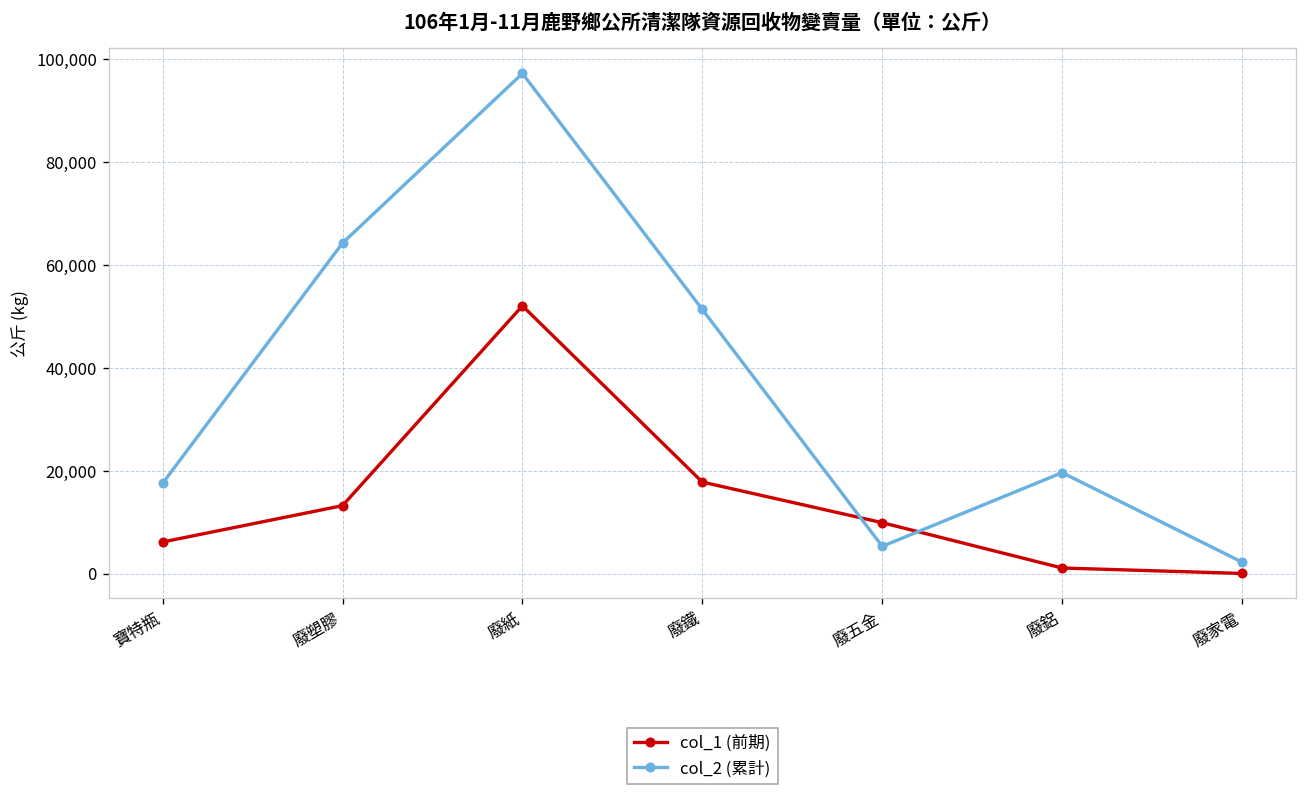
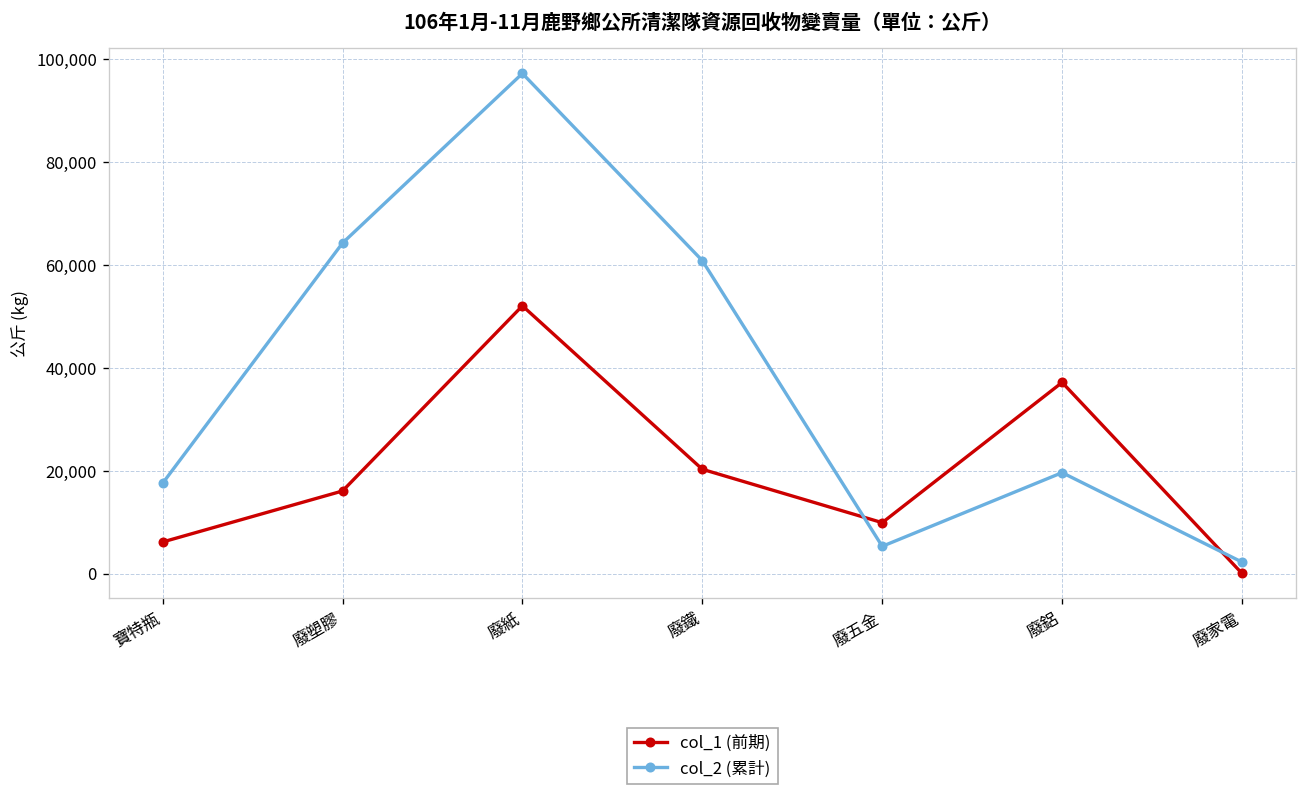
  {
    "col_1 (前期)": {
      "寶特瓶": "6,000",
-     "廢塑膠": "13,000",
+     "廢塑膠": "16,000",
      "廢紙": "52,000",
-     "廢鐵": "18,000",
+     "廢鐵": "20,000",
      "廢五金": "10,000",
-     "廢鋁": "1,000",
+     "廢鋁": "37,000",
      "廢家電": "0"
    },
    "col_2 (累計)": {
      "寶特瓶": "18,000",
      "廢塑膠": "64,000",
      "廢紙": "97,000",
-     "廢鐵": "51,000",
+     "廢鐵": "61,000",
      "廢五金": "5,000",
      "廢鋁": "20,000",
      "廢家電": "2,000"
    }
  }
